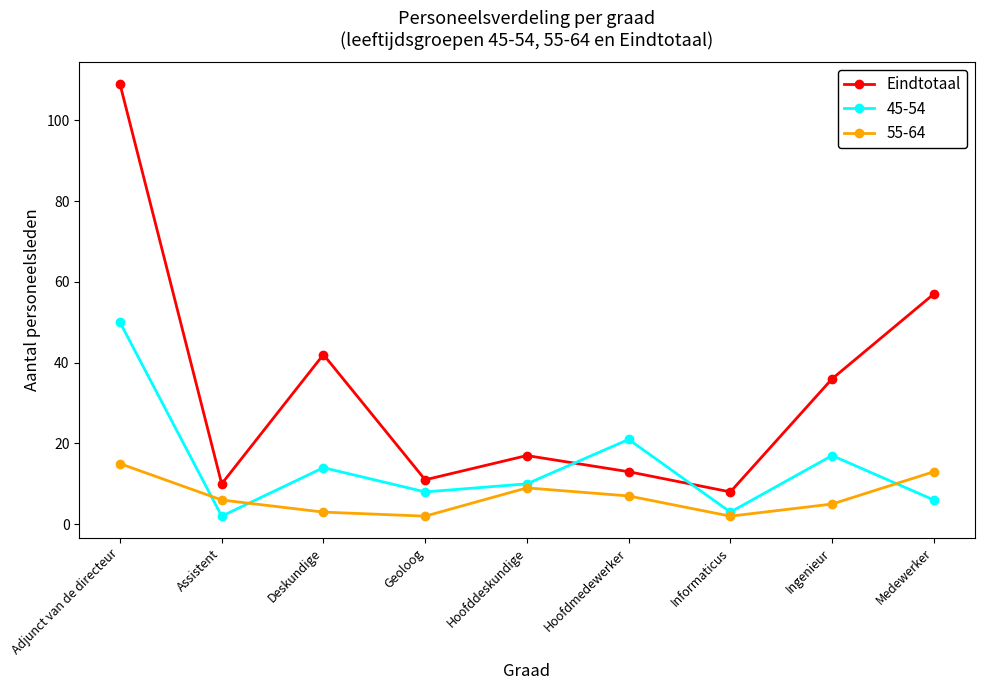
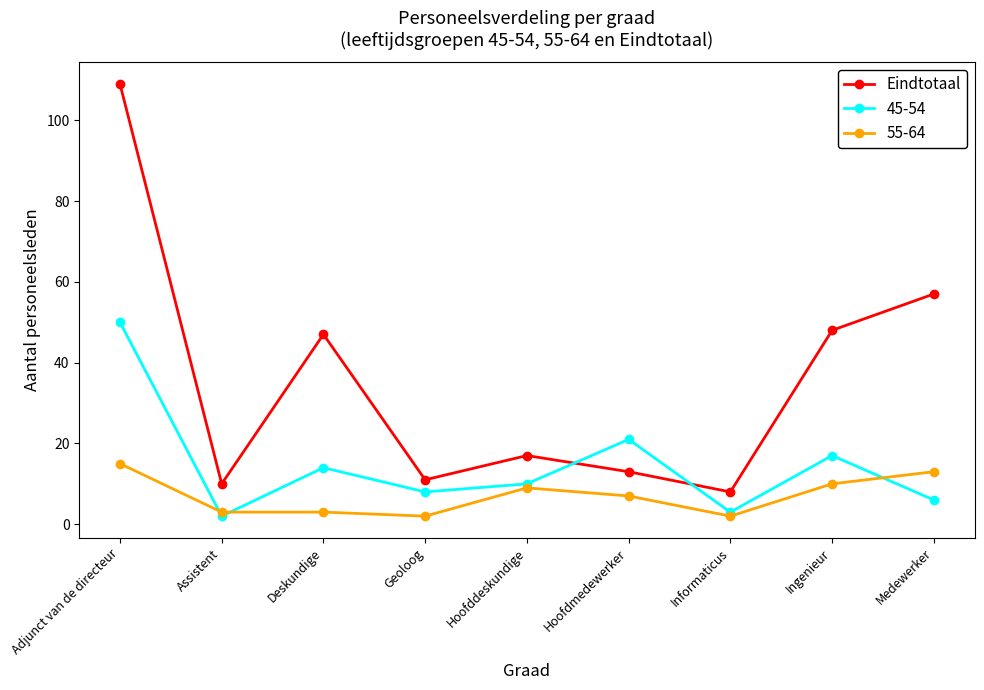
  {
    "Eindtotaal": {
      "Adjunct van de directeur": 109,
      "Assistent": 10,
-     "Deskundige": 42,
+     "Deskundige": 47,
      "Geoloog": 11,
      "Hoofddeskundige": 17,
      "Hoofdmedewerker": 13,
      "Informaticus": 8,
-     "Ingenieur": 36,
+     "Ingenieur": 48,
      "Medewerker": 57
    },
    "45-54": {
      "Adjunct van de directeur": 50,
      "Assistent": 2,
      "Deskundige": 14,
      "Geoloog": 8,
      "Hoofddeskundige": 10,
      "Hoofdmedewerker": 21,
      "Informaticus": 3,
      "Ingenieur": 17,
      "Medewerker": 6
    },
    "55-64": {
      "Adjunct van de directeur": 15,
-     "Assistent": 6,
+     "Assistent": 3,
      "Deskundige": 3,
      "Geoloog": 2,
      "Hoofddeskundige": 9,
      "Hoofdmedewerker": 7,
      "Informaticus": 2,
-     "Ingenieur": 5,
+     "Ingenieur": 10,
      "Medewerker": 13
    }
  }
